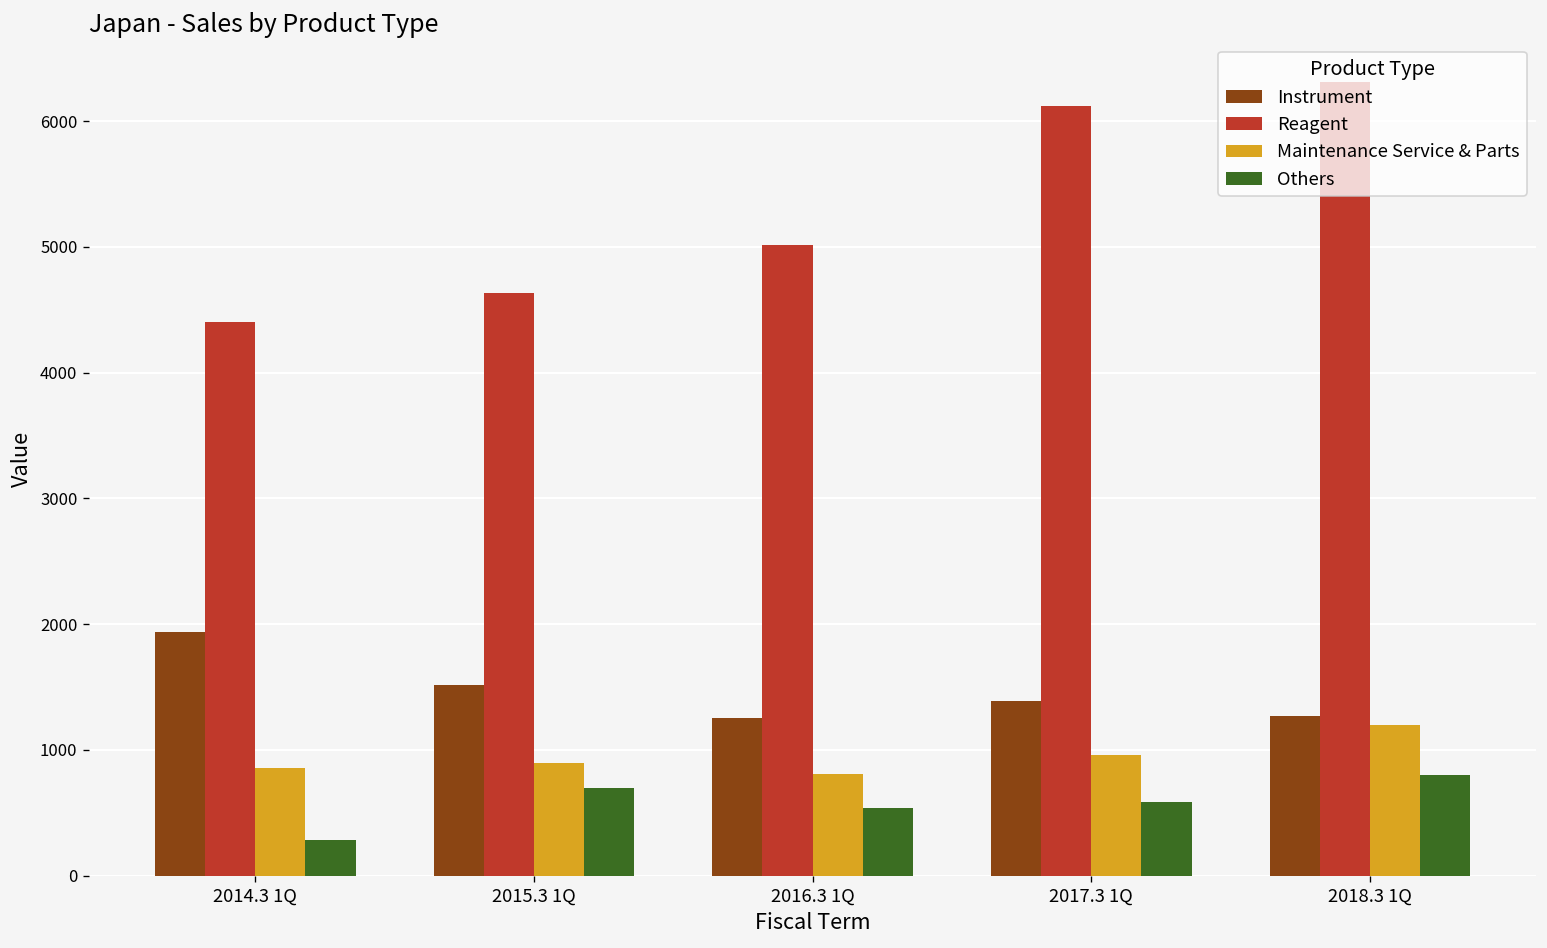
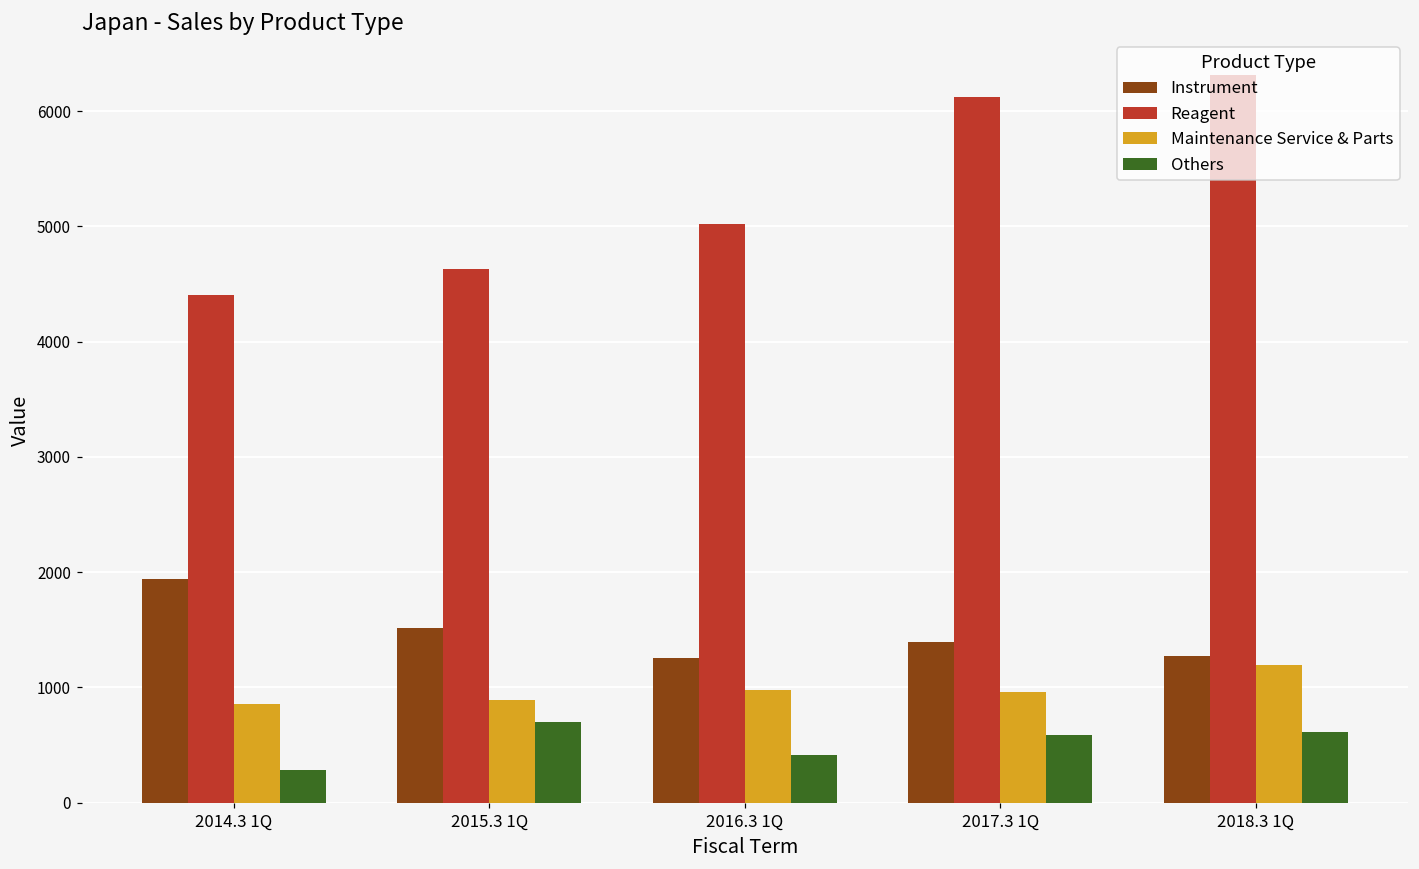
  {
    "Maintenance Service & Parts": {
      "2014.3 1Q": 850,
      "2015.3 1Q": 890,
-     "2016.3 1Q": 810,
+     "2016.3 1Q": 980,
      "2017.3 1Q": 960,
      "2018.3 1Q": 1200
    },
    "Others": {
      "2014.3 1Q": 280,
      "2015.3 1Q": 700,
-     "2016.3 1Q": 540,
+     "2016.3 1Q": 410,
      "2017.3 1Q": 590,
-     "2018.3 1Q": 800
+     "2018.3 1Q": 620
    }
  }
